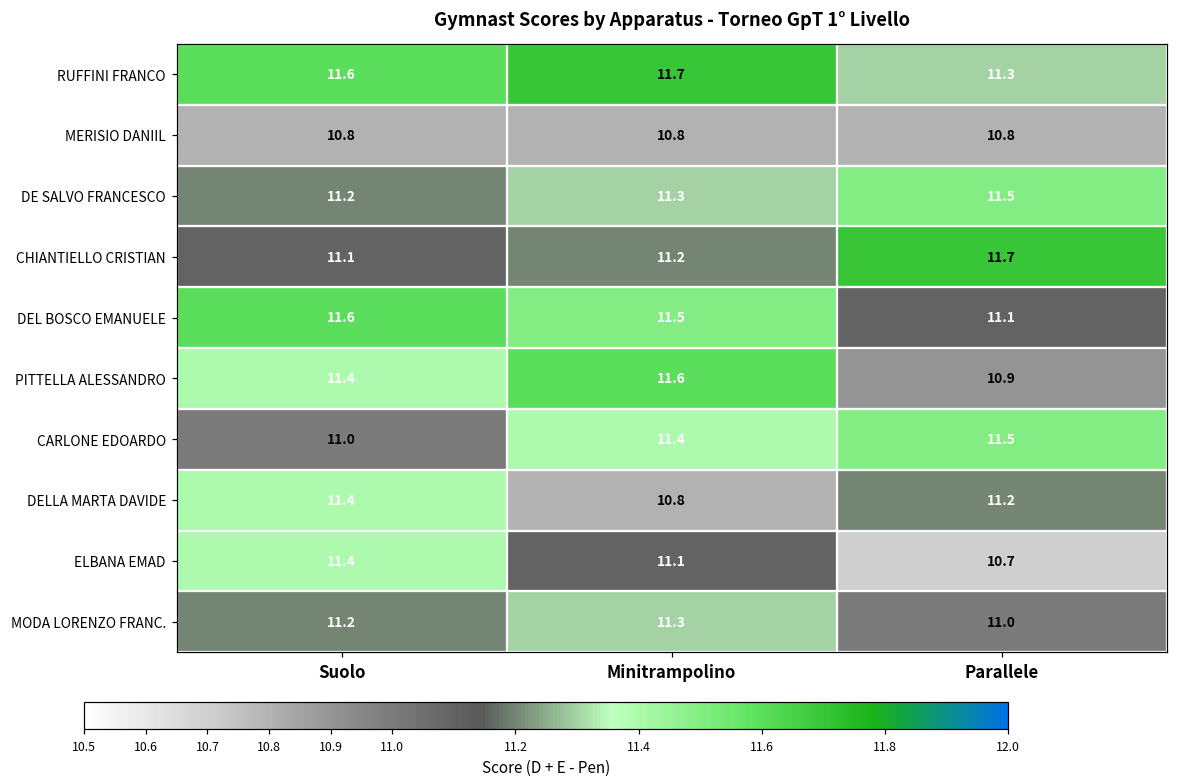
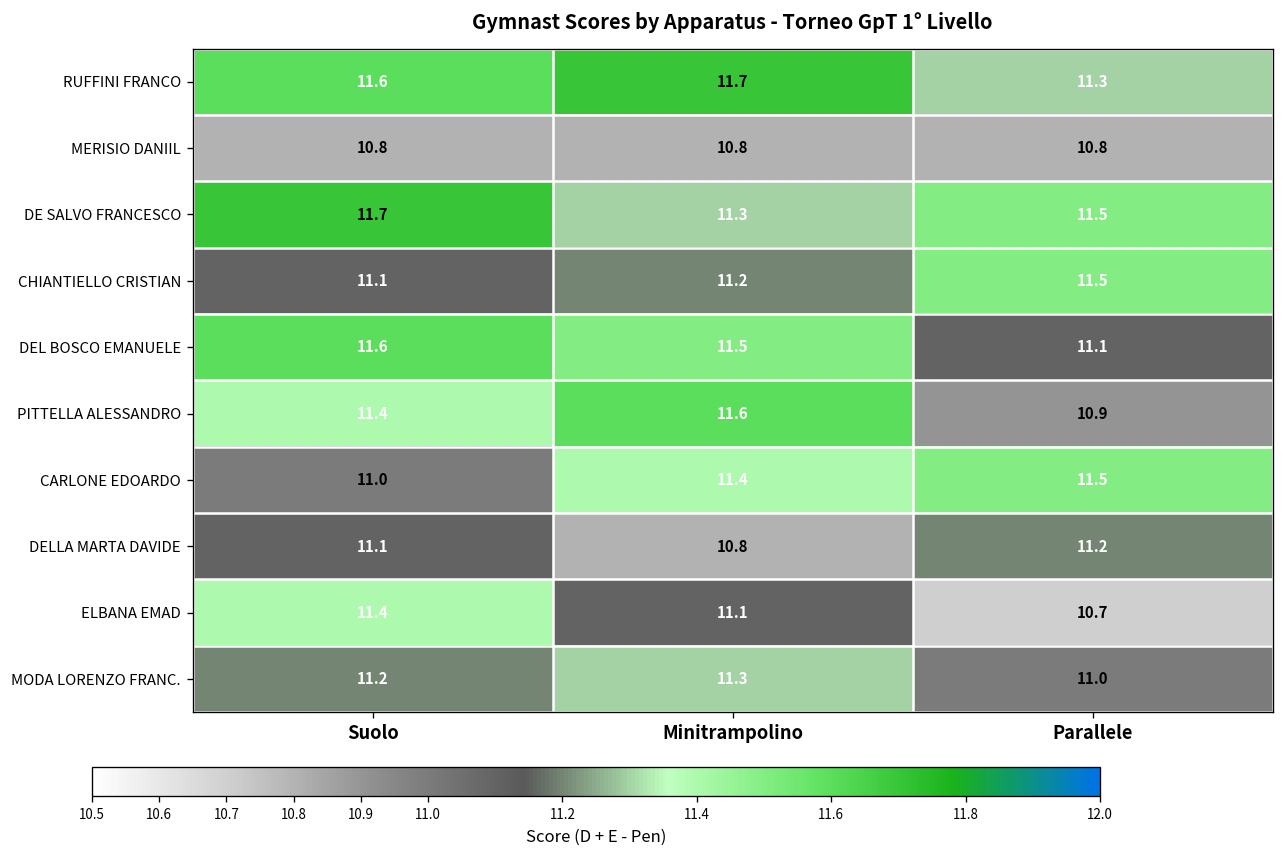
  {
    "RUFFINI FRANCO": {
      "Suolo": 11.6,
      "Minitrampolino": 11.7,
      "Parallele": 11.3
    },
    "MERISIO DANIIL": {
      "Suolo": 10.8,
      "Minitrampolino": 10.8,
      "Parallele": 10.8
    },
    "DE SALVO FRANCESCO": {
-     "Suolo": 11.2,
+     "Suolo": 11.7,
      "Minitrampolino": 11.3,
      "Parallele": 11.5
    },
    "CHIANTIELLO CRISTIAN": {
      "Suolo": 11.1,
      "Minitrampolino": 11.2,
-     "Parallele": 11.7
+     "Parallele": 11.5
    },
    "DEL BOSCO EMANUELE": {
      "Suolo": 11.6,
      "Minitrampolino": 11.5,
      "Parallele": 11.1
    },
    "PITTELLA ALESSANDRO": {
      "Suolo": 11.4,
      "Minitrampolino": 11.6,
      "Parallele": 10.9
    },
    "CARLONE EDOARDO": {
      "Suolo": 11.0,
      "Minitrampolino": 11.4,
      "Parallele": 11.5
    },
    "DELLA MARTA DAVIDE": {
-     "Suolo": 11.4,
+     "Suolo": 11.1,
      "Minitrampolino": 10.8,
      "Parallele": 11.2
    },
    "ELBANA EMAD": {
      "Suolo": 11.4,
      "Minitrampolino": 11.1,
      "Parallele": 10.7
    },
    "MODA LORENZO FRANC.": {
      "Suolo": 11.2,
      "Minitrampolino": 11.3,
      "Parallele": 11.0
    }
  }
